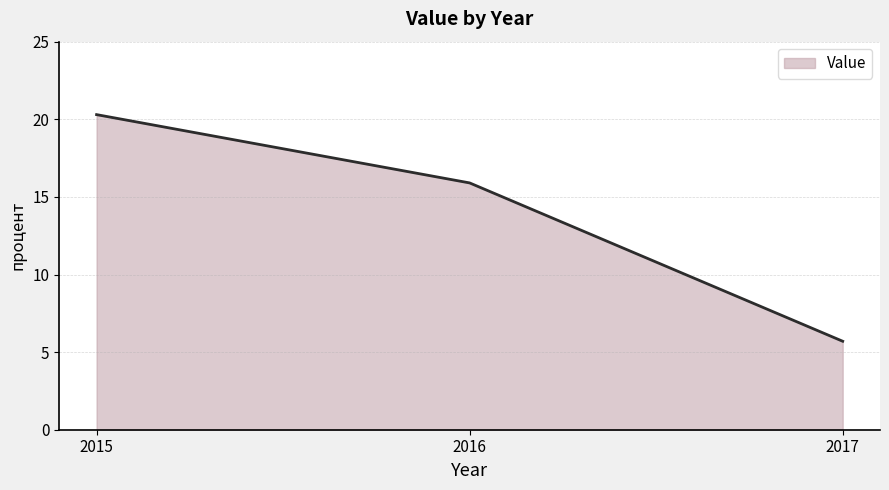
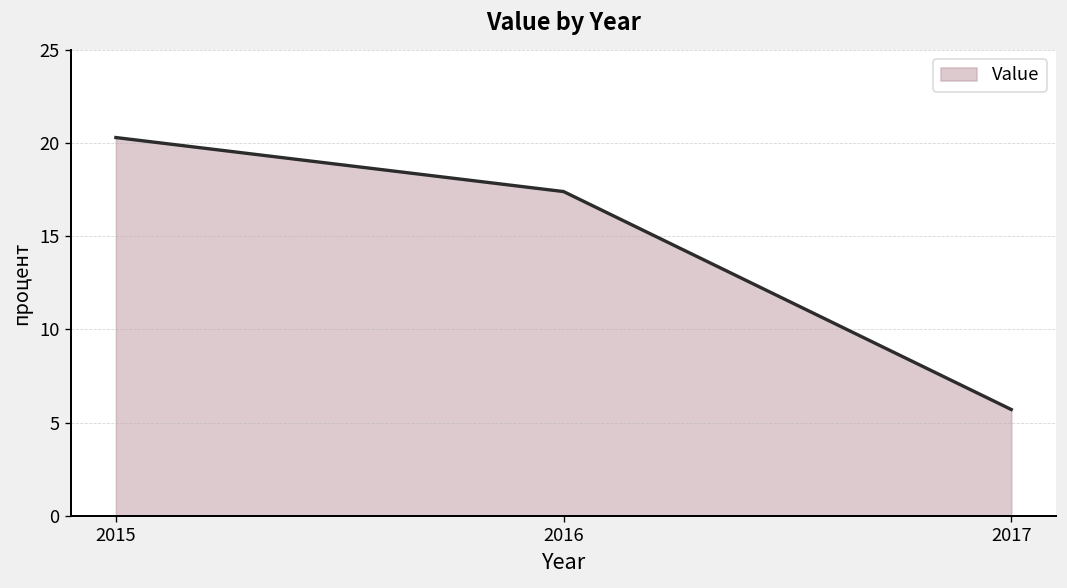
  {
    "2015": 20.3,
-   "2016": 15.9,
+   "2016": 17.4,
    "2017": 5.7
  }
